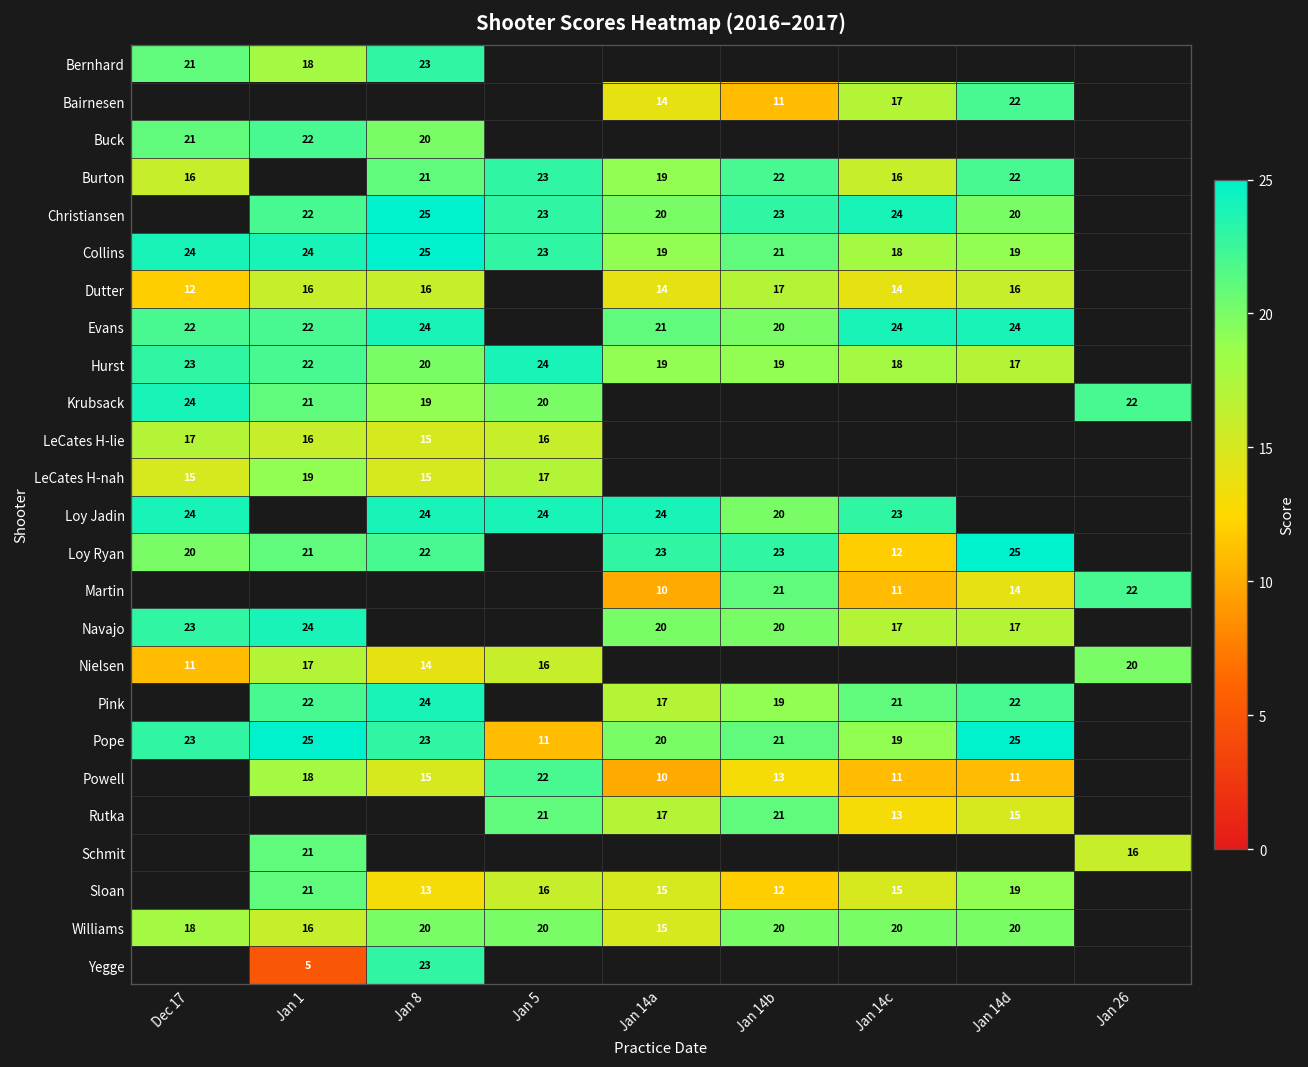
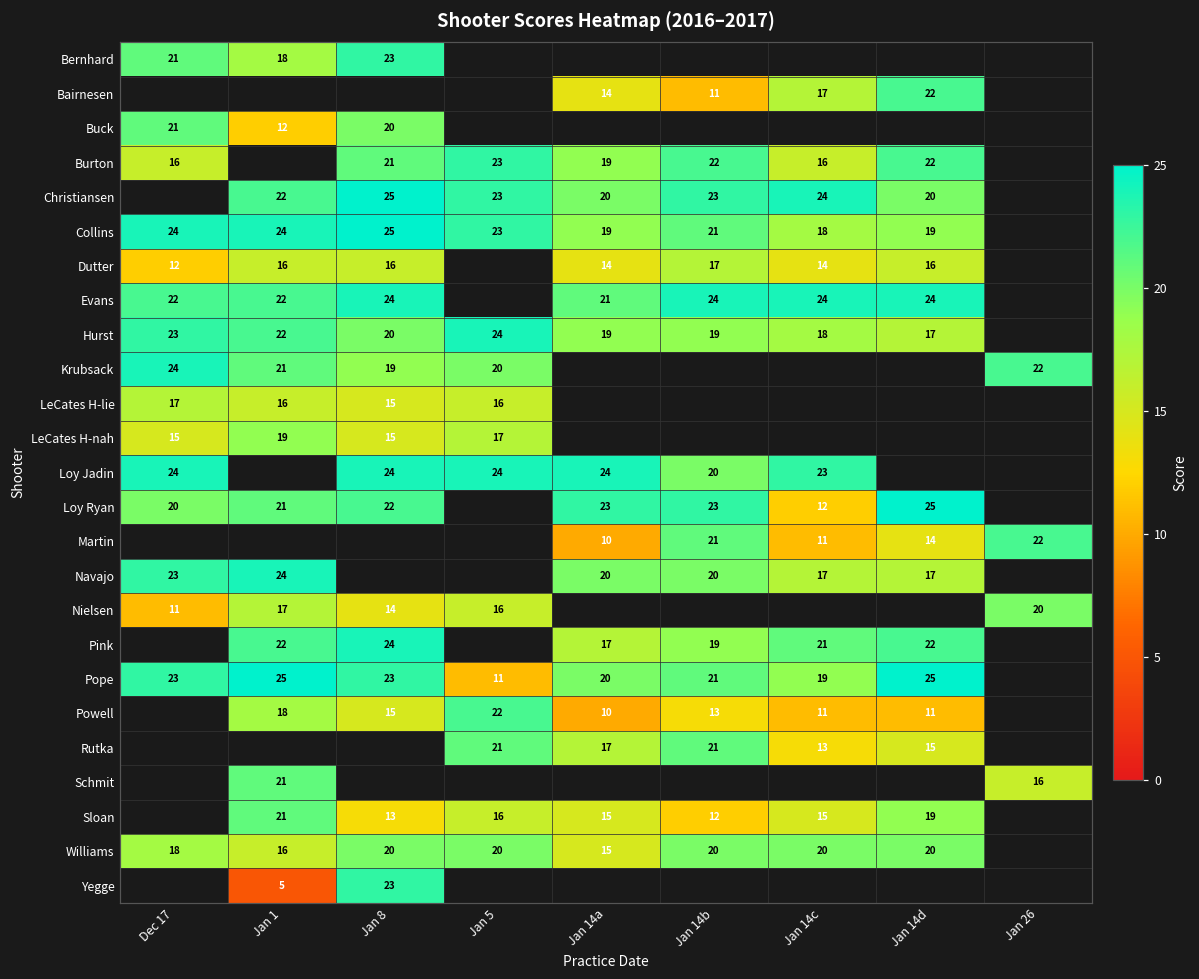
  {
    "Bernhard": {
      "Dec 17": 21,
      "Jan 1": 18,
      "Jan 8": 23
    },
    "Bairnesen": {
      "Jan 14a": 14,
      "Jan 14b": 11,
      "Jan 14c": 17,
      "Jan 14d": 22
    },
    "Buck": {
      "Dec 17": 21,
-     "Jan 1": 22,
+     "Jan 1": 12,
      "Jan 8": 20
    },
    "Burton": {
      "Dec 17": 16,
      "Jan 8": 21,
      "Jan 5": 23,
      "Jan 14a": 19,
      "Jan 14b": 22,
      "Jan 14c": 16,
      "Jan 14d": 22
    },
    "Christiansen": {
      "Jan 1": 22,
      "Jan 8": 25,
      "Jan 5": 23,
      "Jan 14a": 20,
      "Jan 14b": 23,
      "Jan 14c": 24,
      "Jan 14d": 20
    },
    "Collins": {
      "Dec 17": 24,
      "Jan 1": 24,
      "Jan 8": 25,
      "Jan 5": 23,
      "Jan 14a": 19,
      "Jan 14b": 21,
      "Jan 14c": 18,
      "Jan 14d": 19
    },
    "Dutter": {
      "Dec 17": 12,
      "Jan 1": 16,
      "Jan 8": 16,
      "Jan 14a": 14,
      "Jan 14b": 17,
      "Jan 14c": 14,
      "Jan 14d": 16
    },
    "Evans": {
      "Dec 17": 22,
      "Jan 1": 22,
      "Jan 8": 24,
      "Jan 14a": 21,
-     "Jan 14b": 20,
+     "Jan 14b": 24,
      "Jan 14c": 24,
      "Jan 14d": 24
    },
    "Hurst": {
      "Dec 17": 23,
      "Jan 1": 22,
      "Jan 8": 20,
      "Jan 5": 24,
      "Jan 14a": 19,
      "Jan 14b": 19,
      "Jan 14c": 18,
      "Jan 14d": 17
    },
    "Krubsack": {
      "Dec 17": 24,
      "Jan 1": 21,
      "Jan 8": 19,
      "Jan 5": 20,
      "Jan 26": 22
    },
    "LeCates H-lie": {
      "Dec 17": 17,
      "Jan 1": 16,
      "Jan 8": 15,
      "Jan 5": 16
    },
    "LeCates H-nah": {
      "Dec 17": 15,
      "Jan 1": 19,
      "Jan 8": 15,
      "Jan 5": 17
    },
    "Loy Jadin": {
      "Dec 17": 24,
      "Jan 8": 24,
      "Jan 5": 24,
      "Jan 14a": 24,
      "Jan 14b": 20,
      "Jan 14c": 23
    },
    "Loy Ryan": {
      "Dec 17": 20,
      "Jan 1": 21,
      "Jan 8": 22,
      "Jan 14a": 23,
      "Jan 14b": 23,
      "Jan 14c": 12,
      "Jan 14d": 25
    },
    "Martin": {
      "Jan 14a": 10,
      "Jan 14b": 21,
      "Jan 14c": 11,
      "Jan 14d": 14,
      "Jan 26": 22
    },
    "Navajo": {
      "Dec 17": 23,
      "Jan 1": 24,
      "Jan 14a": 20,
      "Jan 14b": 20,
      "Jan 14c": 17,
      "Jan 14d": 17
    },
    "Nielsen": {
      "Dec 17": 11,
      "Jan 1": 17,
      "Jan 8": 14,
      "Jan 5": 16,
      "Jan 26": 20
    },
    "Pink": {
      "Jan 1": 22,
      "Jan 8": 24,
      "Jan 14a": 17,
      "Jan 14b": 19,
      "Jan 14c": 21,
      "Jan 14d": 22
    },
    "Pope": {
      "Dec 17": 23,
      "Jan 1": 25,
      "Jan 8": 23,
      "Jan 5": 11,
      "Jan 14a": 20,
      "Jan 14b": 21,
      "Jan 14c": 19,
      "Jan 14d": 25
    },
    "Powell": {
      "Jan 1": 18,
      "Jan 8": 15,
      "Jan 5": 22,
      "Jan 14a": 10,
      "Jan 14b": 13,
      "Jan 14c": 11,
      "Jan 14d": 11
    },
    "Rutka": {
      "Jan 5": 21,
      "Jan 14a": 17,
      "Jan 14b": 21,
      "Jan 14c": 13,
      "Jan 14d": 15
    },
    "Schmit": {
      "Jan 1": 21,
      "Jan 26": 16
    },
    "Sloan": {
      "Jan 1": 21,
      "Jan 8": 13,
      "Jan 5": 16,
      "Jan 14a": 15,
      "Jan 14b": 12,
      "Jan 14c": 15,
      "Jan 14d": 19
    },
    "Williams": {
      "Dec 17": 18,
      "Jan 1": 16,
      "Jan 8": 20,
      "Jan 5": 20,
      "Jan 14a": 15,
      "Jan 14b": 20,
      "Jan 14c": 20,
      "Jan 14d": 20
    },
    "Yegge": {
      "Jan 1": 5,
      "Jan 8": 23
    }
  }
